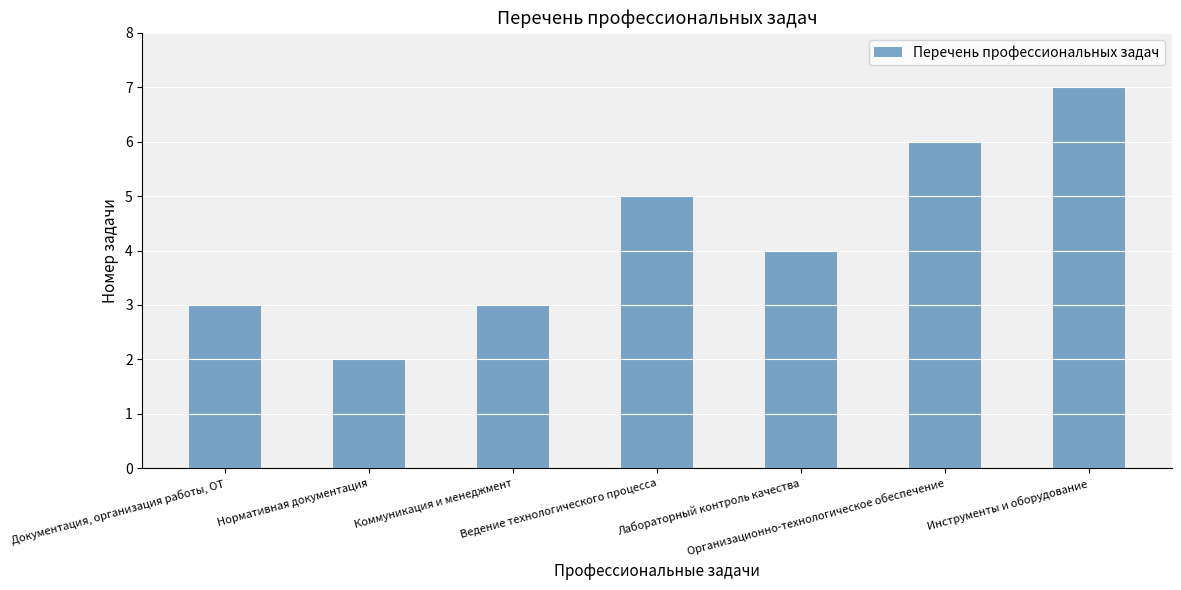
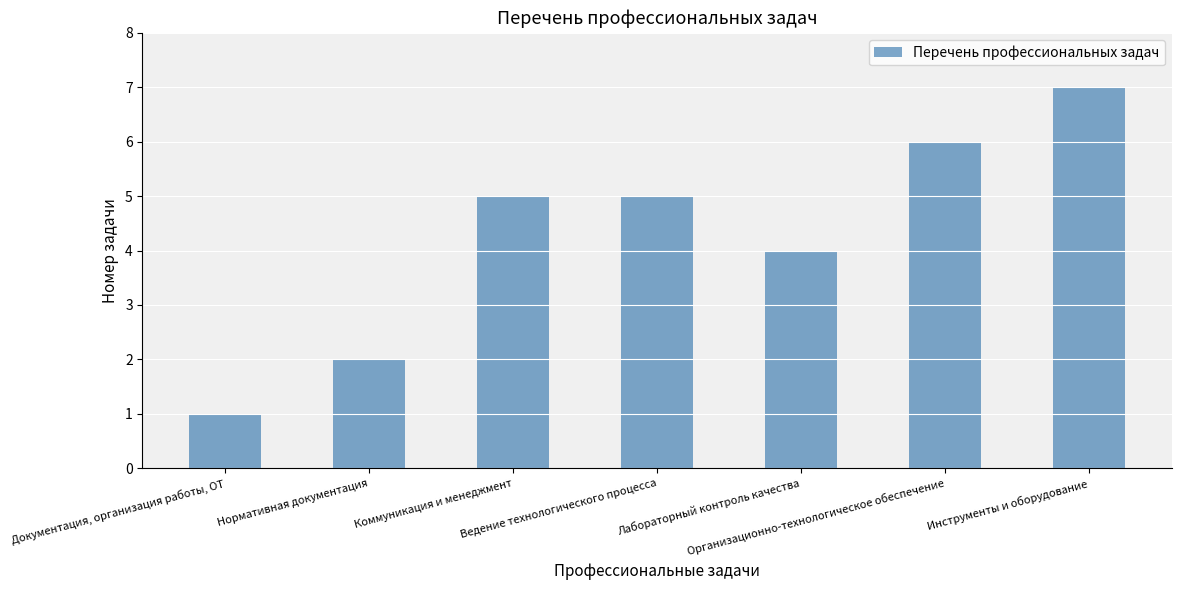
  {
-   "Документация, организация работы, ОТ": 3,
+   "Документация, организация работы, ОТ": 1,
    "Нормативная документация": 2,
-   "Коммуникация и менеджмент": 3,
+   "Коммуникация и менеджмент": 5,
    "Ведение технологического процесса": 5,
    "Лабораторный контроль качества": 4,
    "Организационно-технологическое обеспечение": 6,
    "Инструменты и оборудование": 7
  }
